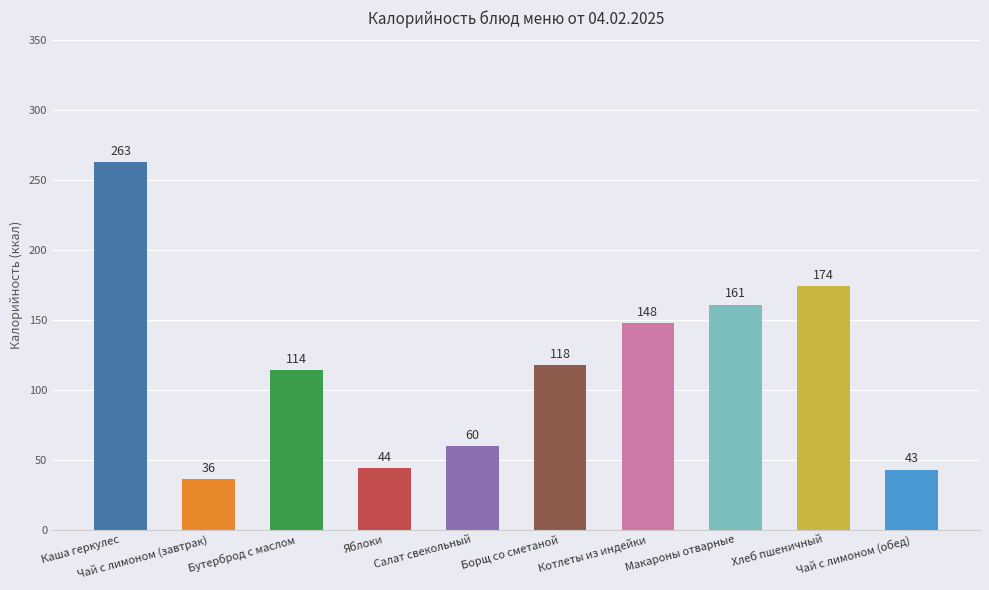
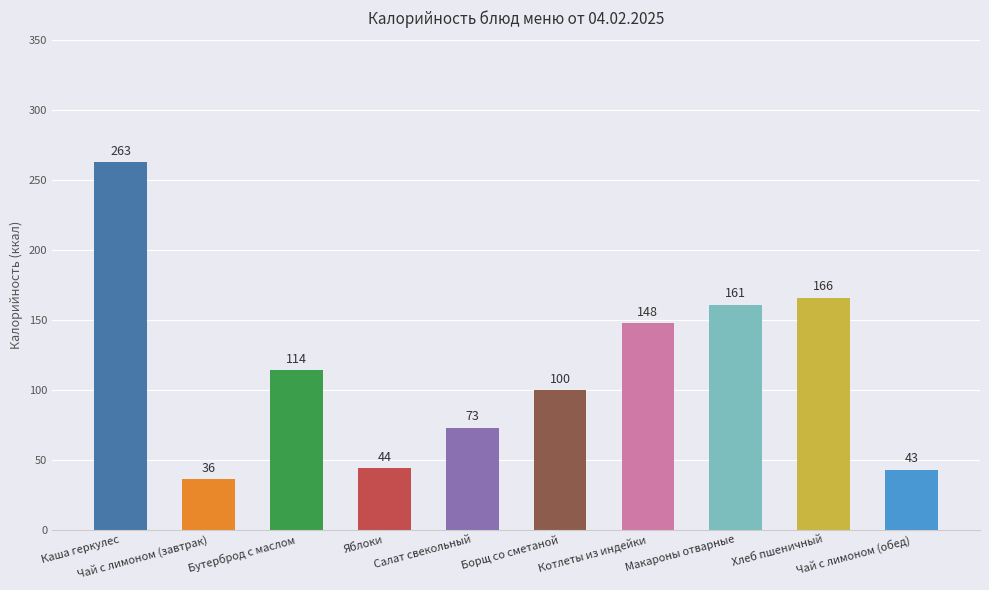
  {
    "Каша геркулес": 263,
    "Чай с лимоном (завтрак)": 36,
    "Бутерброд с маслом": 114,
    "Яблоки": 44,
-   "Салат свекольный": 60,
-   "Борщ со сметаной": 118,
+   "Салат свекольный": 73,
+   "Борщ со сметаной": 100,
    "Котлеты из индейки": 148,
    "Макароны отварные": 161,
-   "Хлеб пшеничный": 174,
+   "Хлеб пшеничный": 166,
    "Чай с лимоном (обед)": 43
  }
